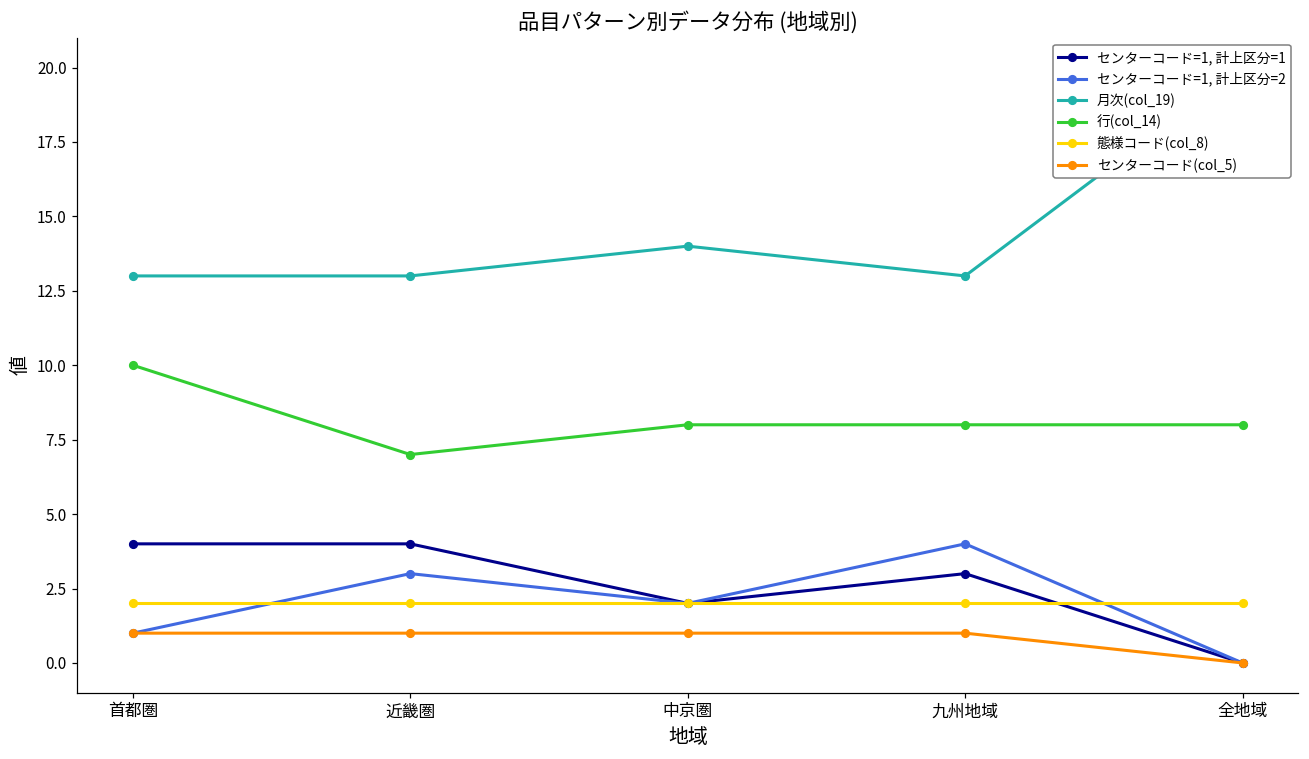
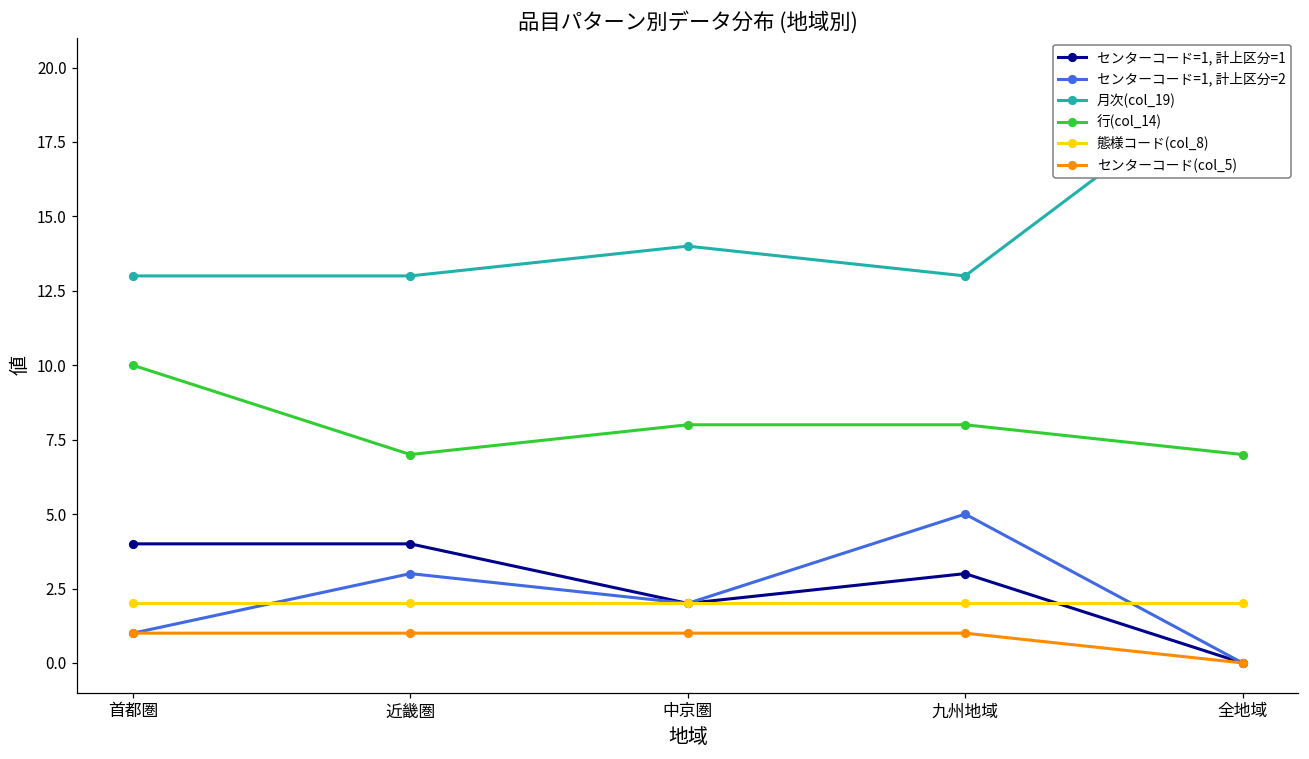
  {
    "センターコード=1, 計上区分=1": {
      "首都圏": 4,
      "近畿圏": 4,
      "九州地域": 3
    },
    "センターコード=1, 計上区分=2": {
      "近畿圏": 3,
-     "九州地域": 4
+     "九州地域": 5
    },
    "月次(col_19)": {
      "首都圏": 13,
      "近畿圏": 13,
      "中京圏": 14,
      "九州地域": 13
    },
    "行(col_14)": {
      "首都圏": 10,
      "近畿圏": 7,
      "中京圏": 8,
      "九州地域": 8,
-     "全地域": 8
+     "全地域": 7
    },
    "態様コード(col_8)": {
      "首都圏": 2,
      "近畿圏": 2,
      "九州地域": 2,
      "全地域": 2
    },
    "センターコード(col_5)": {
      "近畿圏": 1,
      "中京圏": 1,
      "九州地域": 1
    }
  }
